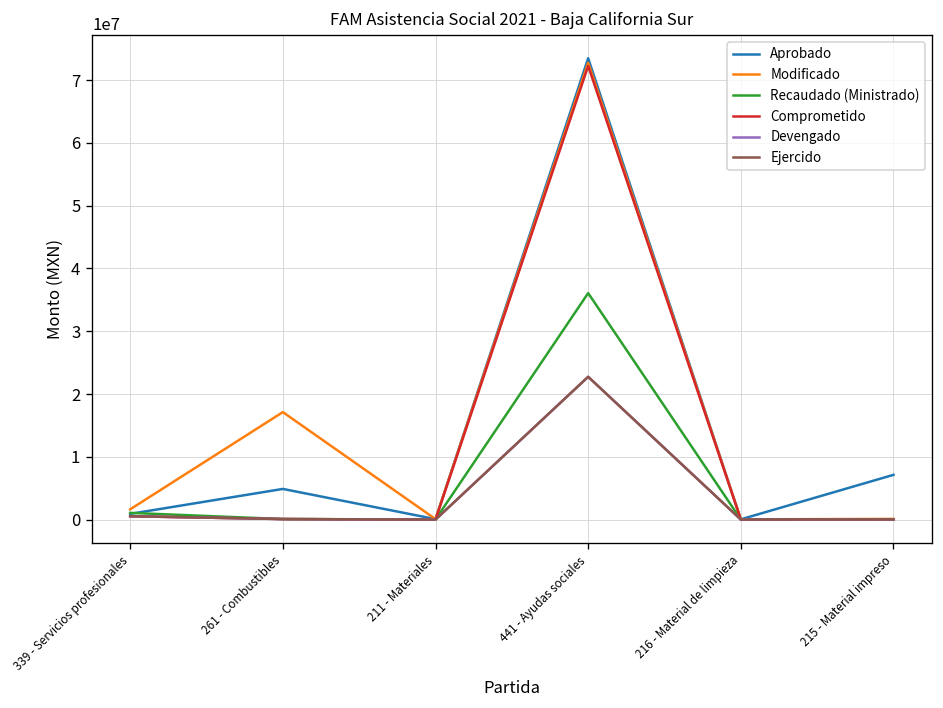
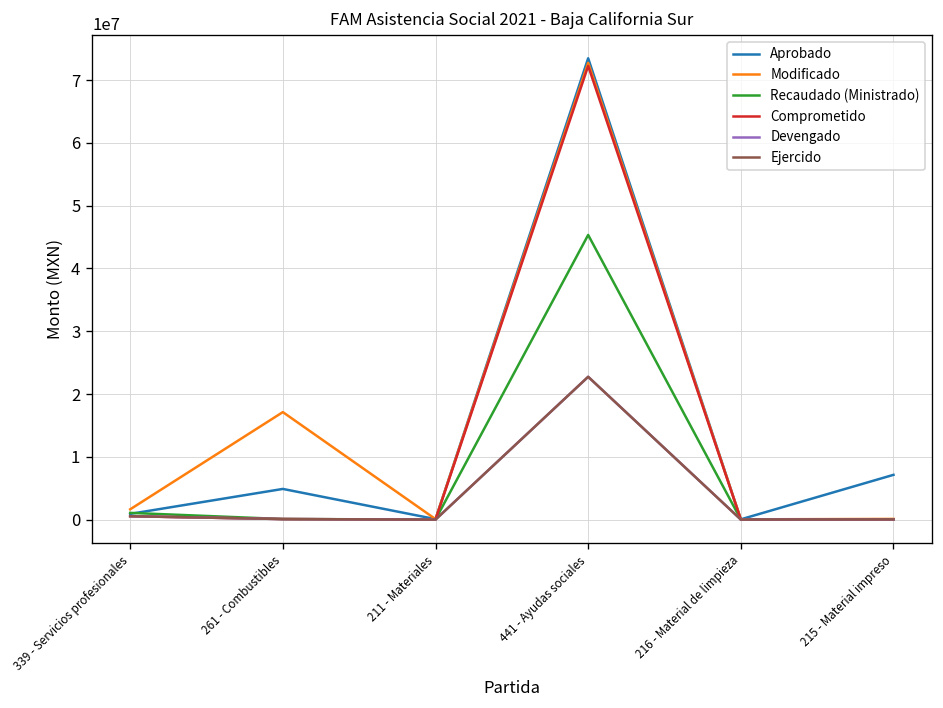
  {
    "Aprobado": {
      "261 - Combustibles": 5000000,
      "441 - Ayudas sociales": 73000000,
      "215 - Material impreso": 7000000
    },
    "Modificado": {
      "339 - Servicios profesionales": 2000000,
      "261 - Combustibles": 17000000,
      "441 - Ayudas sociales": 73000000
    },
    "Recaudado (Ministrado)": {
-     "441 - Ayudas sociales": 36000000
+     "441 - Ayudas sociales": 45000000
    },
    "Comprometido": {
      "441 - Ayudas sociales": 72000000
    },
    "Ejercido": {
      "441 - Ayudas sociales": 23000000
    }
  }
